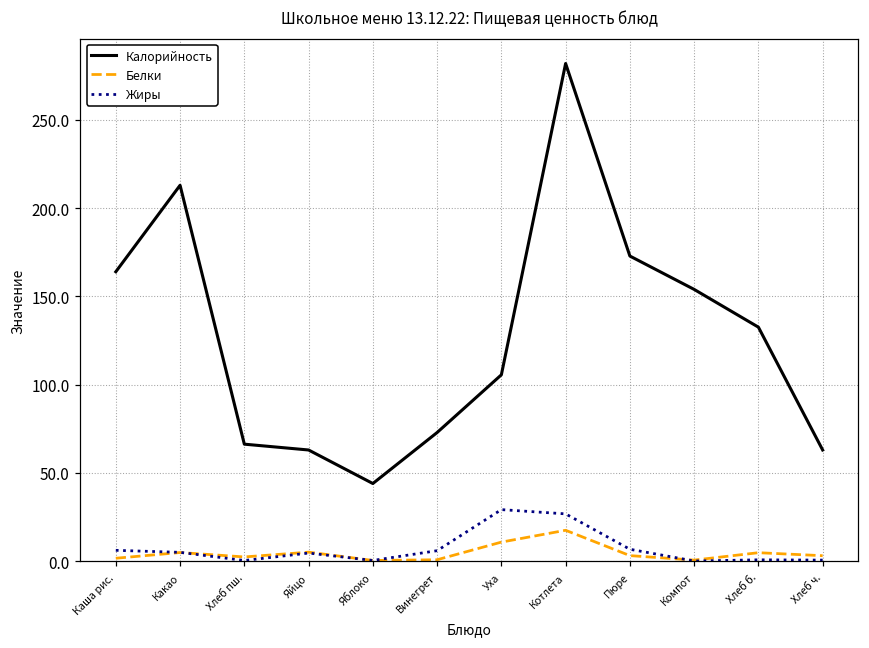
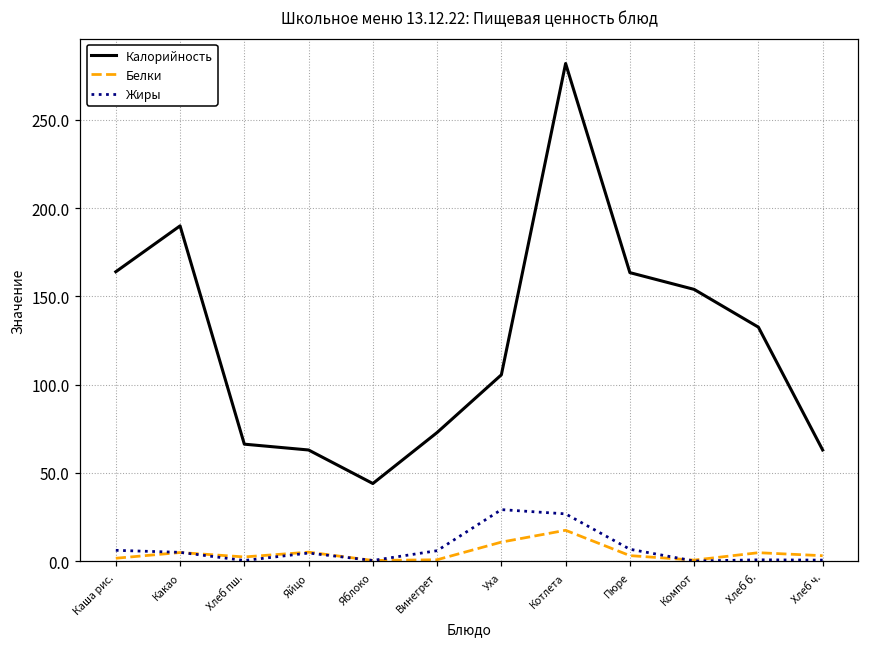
  {
    "Калорийность": {
      "Каша рис.": 164,
-     "Какао": 213,
+     "Какао": 190,
      "Хлеб пш.": 66,
      "Яйцо": 63,
      "Яблоко": 44,
      "Винегрет": 73,
      "Уха": 106,
      "Котлета": 282,
-     "Пюре": 173,
+     "Пюре": 164,
      "Компот": 154,
      "Хлеб б.": 133,
      "Хлеб ч.": 63
    },
    "Белки": {
      "Каша рис.": 2,
      "Хлеб пш.": 2,
      "Винегрет": 1,
      "Уха": 11,
      "Котлета": 18,
      "Пюре": 3,
      "Хлеб б.": 5,
      "Хлеб ч.": 3
    },
    "Жиры": {
      "Каша рис.": 6,
      "Хлеб пш.": 0,
      "Винегрет": 6,
      "Уха": 29,
      "Котлета": 27,
      "Пюре": 7,
      "Хлеб б.": 1,
      "Хлеб ч.": 1
    }
  }
